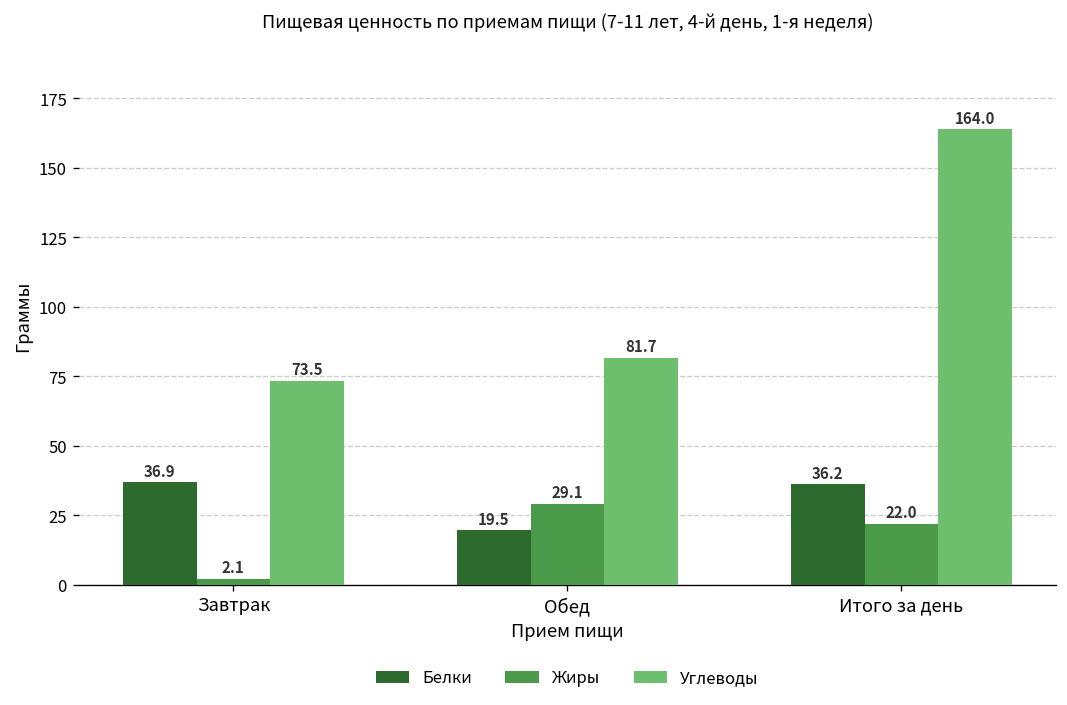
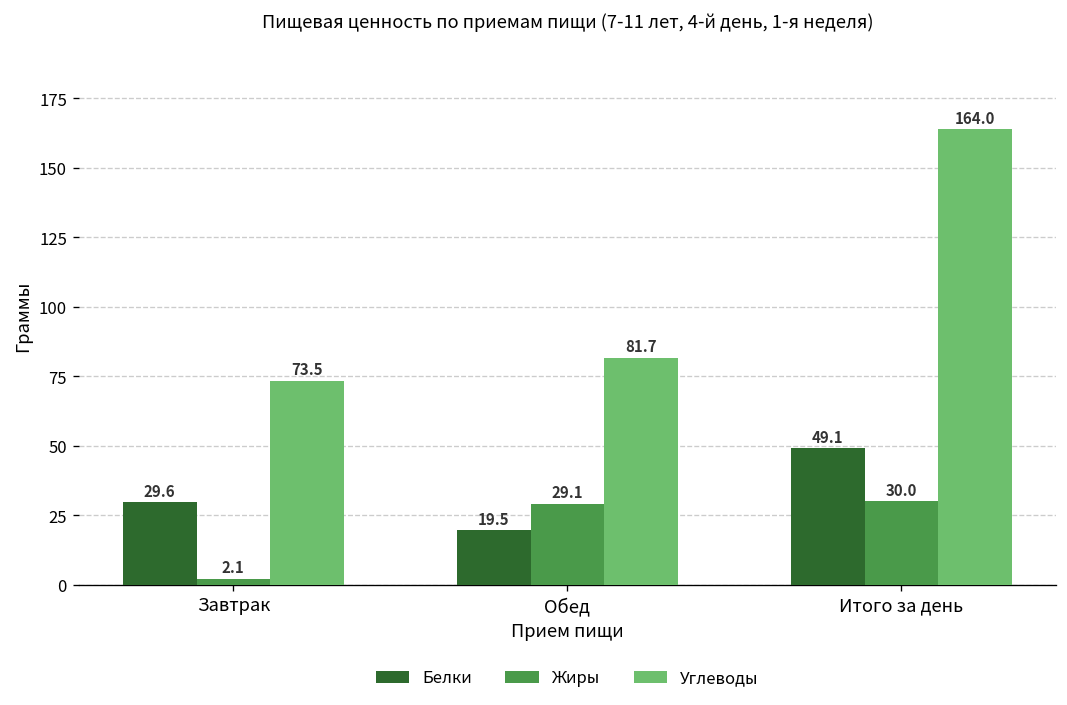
  {
    "Белки": {
-     "Завтрак": 36.9,
+     "Завтрак": 29.6,
      "Обед": 19.5,
-     "Итого за день": 36.2
+     "Итого за день": 49.1
    },
    "Жиры": {
      "Завтрак": 2.1,
      "Обед": 29.1,
-     "Итого за день": 22.0
+     "Итого за день": 30.0
    },
    "Углеводы": {
      "Завтрак": 73.5,
      "Обед": 81.7,
      "Итого за день": 164.0
    }
  }
